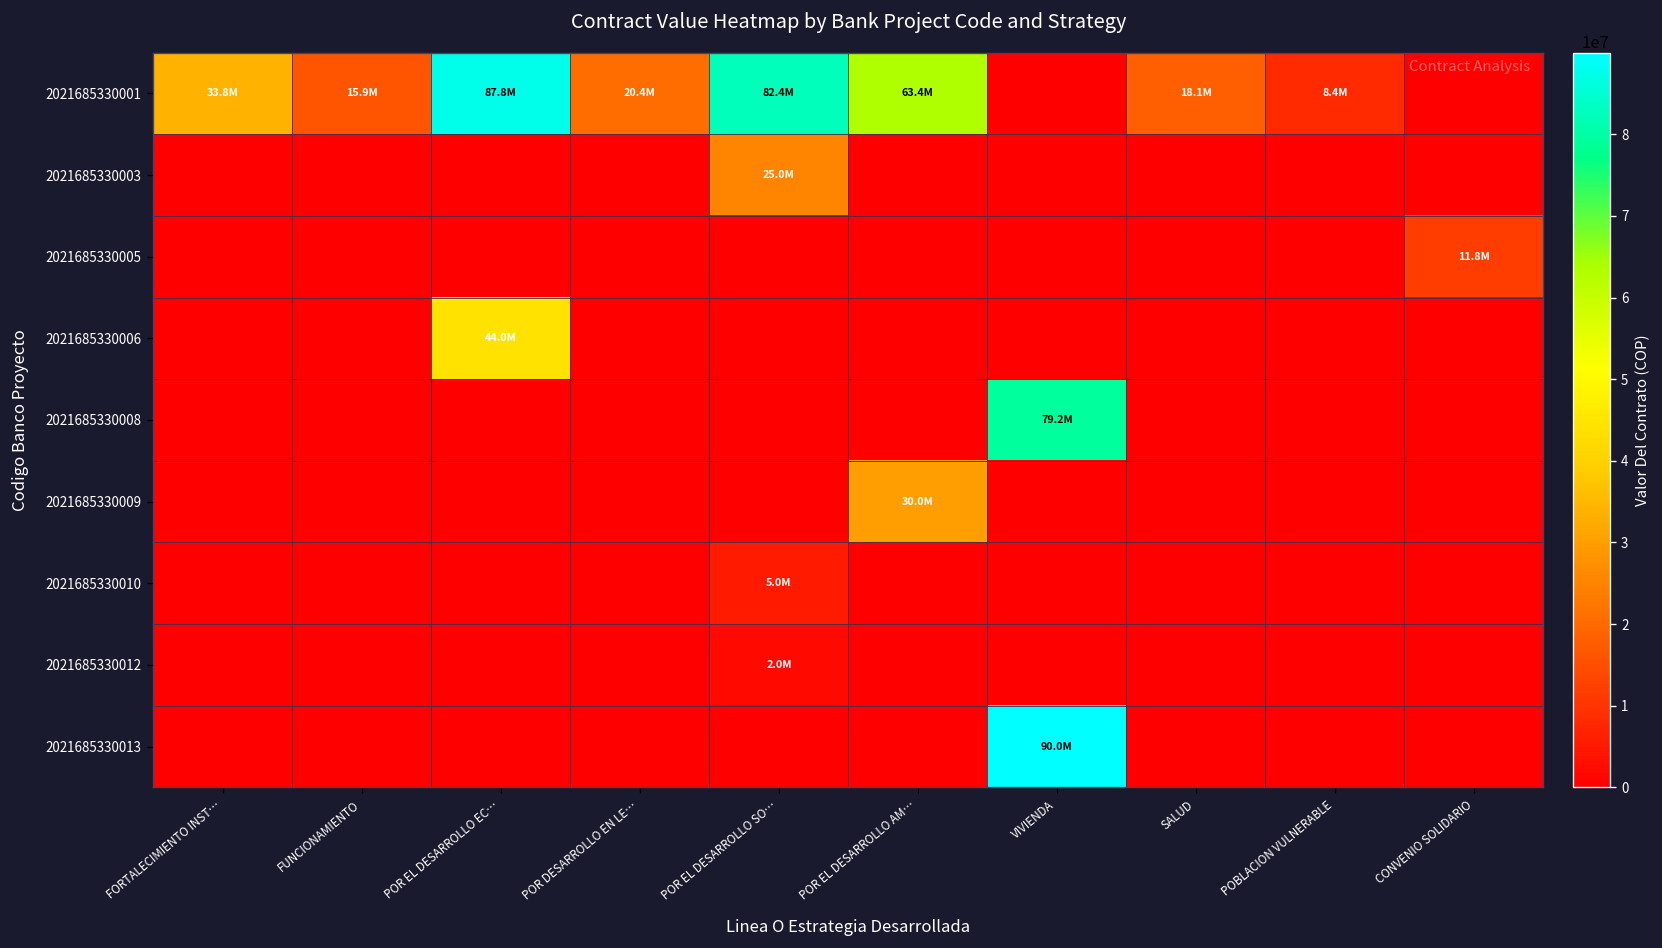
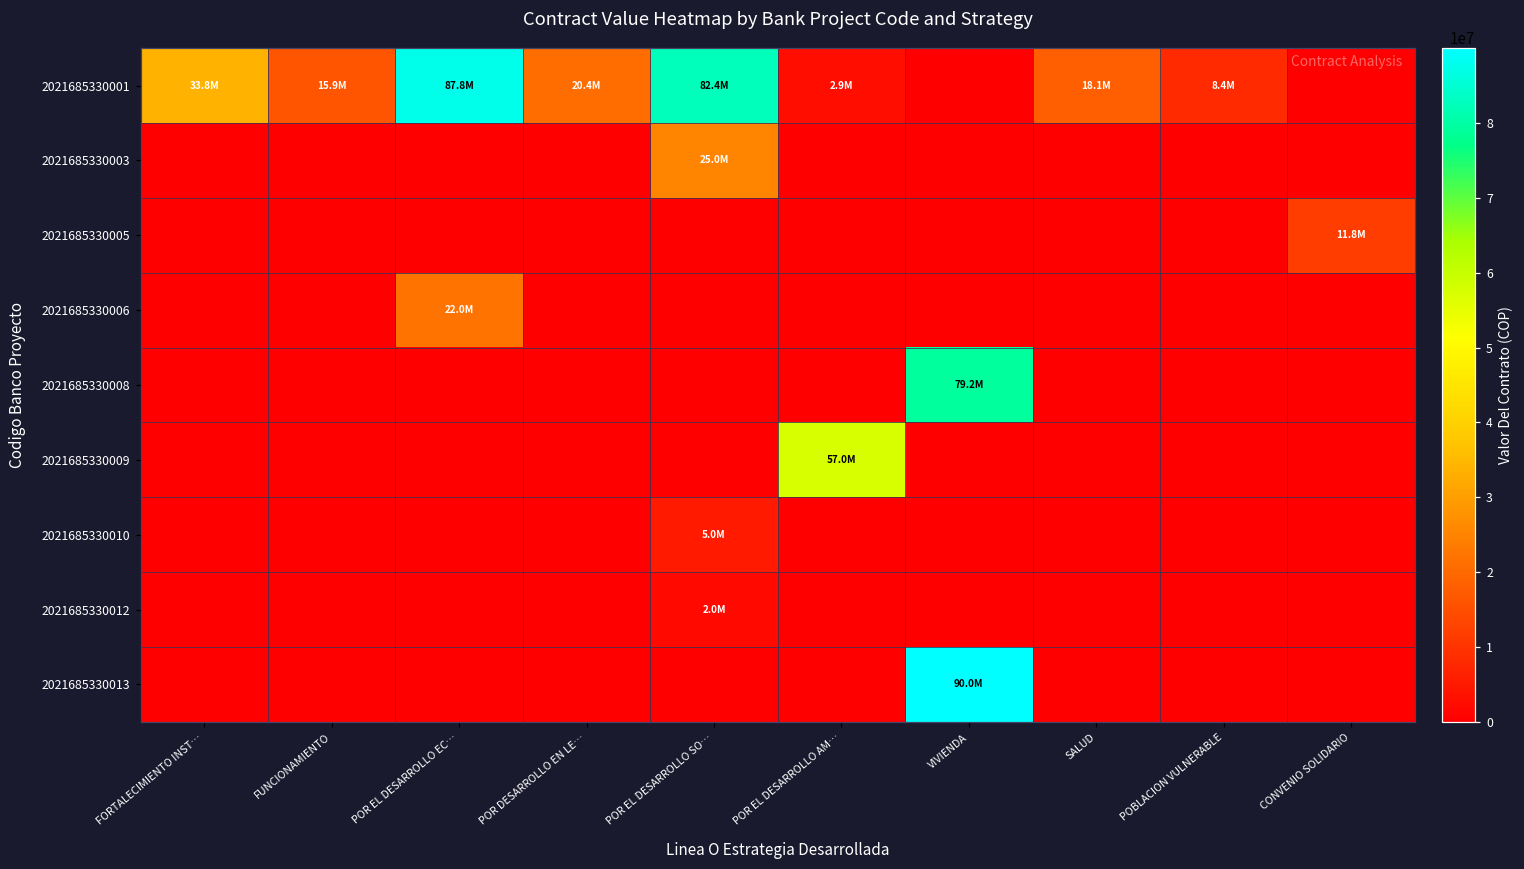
  {
    "2021685330001": {
      "FORTALECIMIENTO INST…": "33.8M",
      "FUNCIONAMIENTO": "15.9M",
      "POR EL DESARROLLO EC…": "87.8M",
      "POR DESARROLLO EN LE…": "20.4M",
      "POR EL DESARROLLO SO…": "82.4M",
-     "POR EL DESARROLLO AM…": "63.4M",
+     "POR EL DESARROLLO AM…": "2.9M",
      "SALUD": "18.1M",
      "POBLACION VULNERABLE": "8.4M"
    },
    "2021685330003": {
      "POR EL DESARROLLO SO…": "25.0M"
    },
    "2021685330005": {
      "CONVENIO SOLIDARIO": "11.8M"
    },
    "2021685330006": {
-     "POR EL DESARROLLO EC…": "44.0M"
+     "POR EL DESARROLLO EC…": "22.0M"
    },
    "2021685330008": {
      "VIVIENDA": "79.2M"
    },
    "2021685330009": {
-     "POR EL DESARROLLO AM…": "30.0M"
+     "POR EL DESARROLLO AM…": "57.0M"
    },
    "2021685330010": {
      "POR EL DESARROLLO SO…": "5.0M"
    },
    "2021685330012": {
      "POR EL DESARROLLO SO…": "2.0M"
    },
    "2021685330013": {
      "VIVIENDA": "90.0M"
    }
  }
